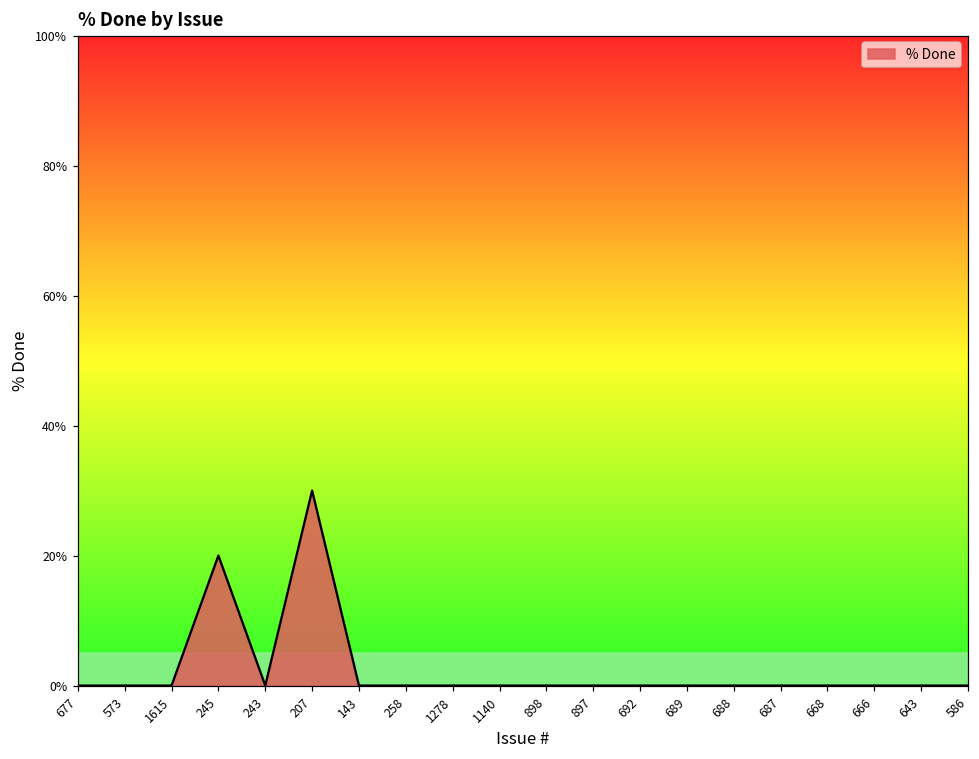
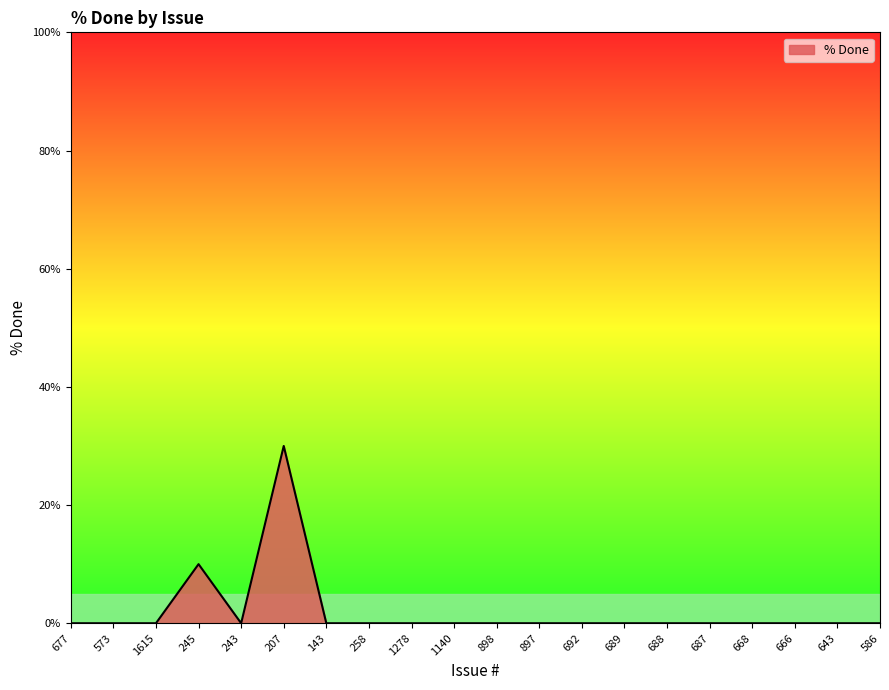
  {
-   "245": "20%",
+   "245": "10%",
    "207": "30%"
  }
